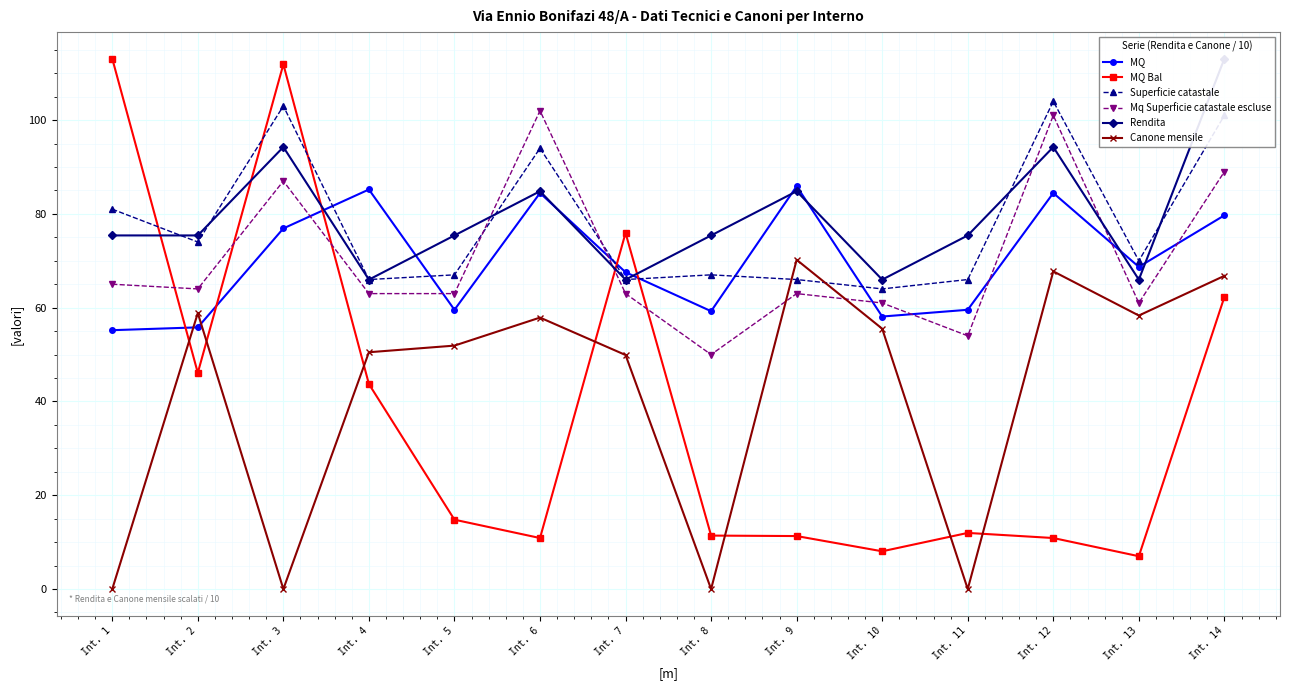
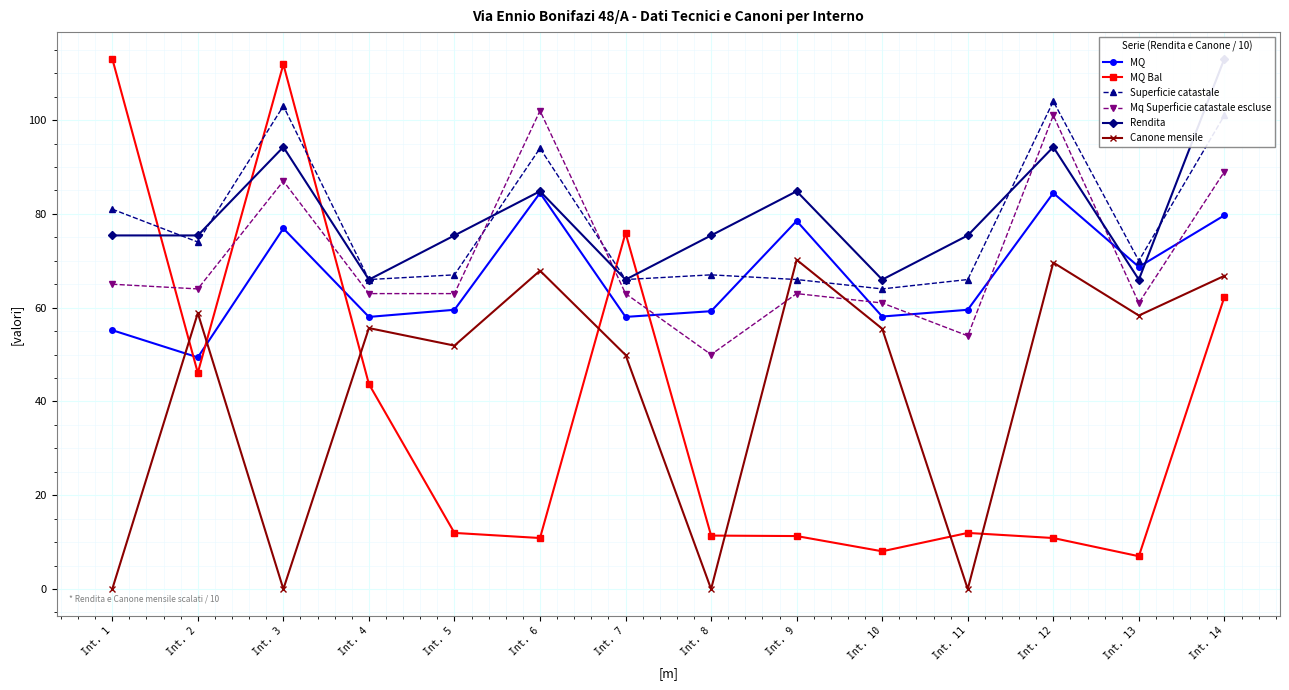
  {
    "MQ": {
      "Int. 1": 55,
-     "Int. 2": 56,
+     "Int. 2": 49,
      "Int. 3": 77,
-     "Int. 4": 85,
+     "Int. 4": 58,
      "Int. 5": 60,
-     "Int. 7": 68,
+     "Int. 7": 58,
      "Int. 8": 59,
-     "Int. 9": 86,
+     "Int. 9": 79,
      "Int. 10": 58,
      "Int. 11": 60,
      "Int. 12": 84,
      "Int. 13": 69,
      "Int. 14": 80
    },
    "MQ Bal": {
      "Int. 1": 113,
      "Int. 2": 46,
      "Int. 3": 112,
      "Int. 4": 44,
-     "Int. 5": 15,
+     "Int. 5": 12,
      "Int. 6": 11,
      "Int. 7": 76,
      "Int. 8": 11,
      "Int. 9": 11,
      "Int. 10": 8,
      "Int. 11": 12,
      "Int. 12": 11,
      "Int. 13": 7,
      "Int. 14": 62
    },
    "Mq Superficie catastale escluse": {
      "Int. 1": 65,
      "Int. 2": 64,
      "Int. 3": 87,
      "Int. 4": 63,
      "Int. 5": 63,
      "Int. 6": 102,
      "Int. 7": 63,
      "Int. 8": 50,
      "Int. 9": 63,
      "Int. 10": 61,
      "Int. 11": 54,
      "Int. 12": 101,
      "Int. 13": 61,
      "Int. 14": 89
    },
    "Canone mensile": {
      "Int. 2": 59,
      "Int. 3": 0,
-     "Int. 4": 50,
+     "Int. 4": 56,
      "Int. 5": 52,
-     "Int. 6": 58,
+     "Int. 6": 68,
      "Int. 7": 50,
      "Int. 8": 0,
      "Int. 9": 70,
      "Int. 10": 56,
      "Int. 11": 0,
-     "Int. 12": 68,
+     "Int. 12": 70,
      "Int. 13": 58,
      "Int. 14": 67
    }
  }
